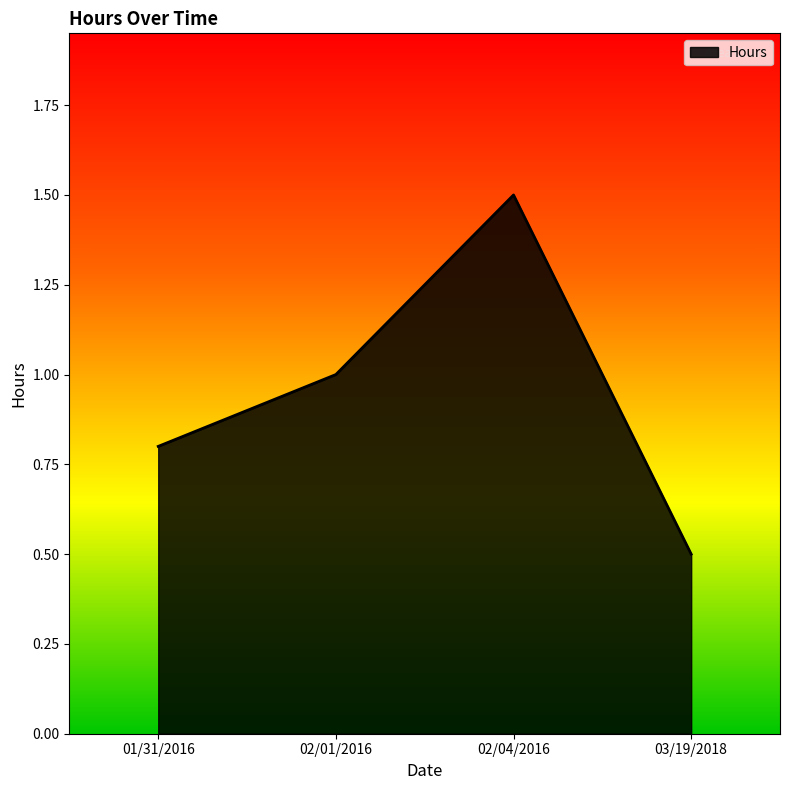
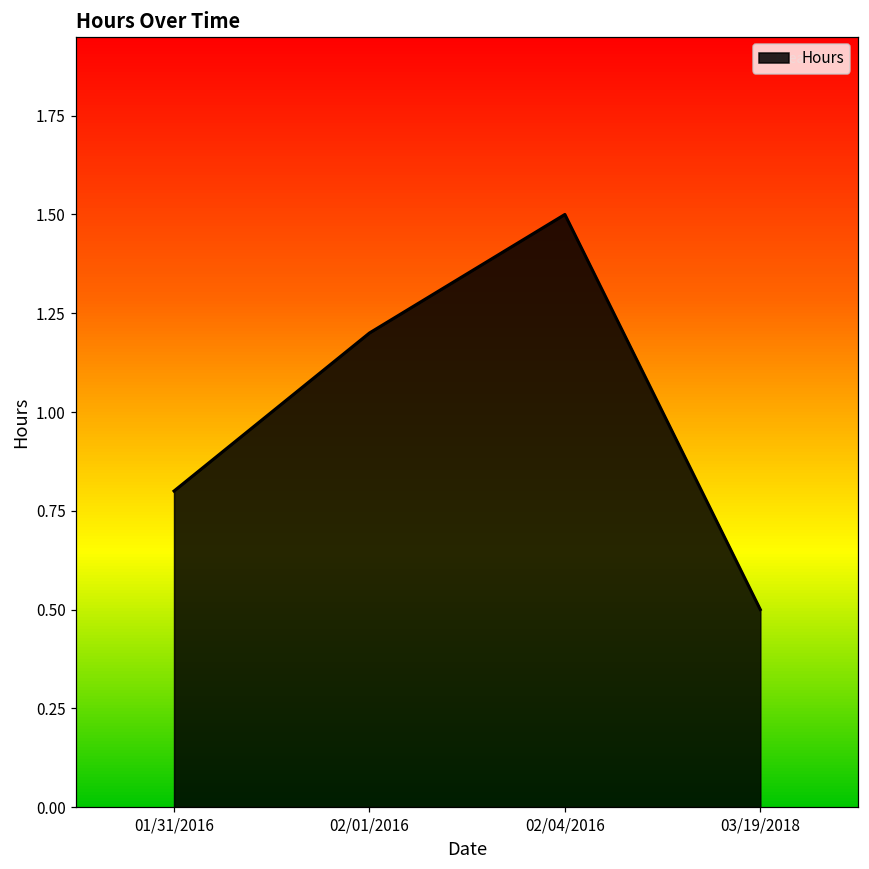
  {
    "01/31/2016": 0.8,
-   "02/01/2016": 1.0,
+   "02/01/2016": 1.2,
    "02/04/2016": 1.5,
    "03/19/2018": 0.5
  }
